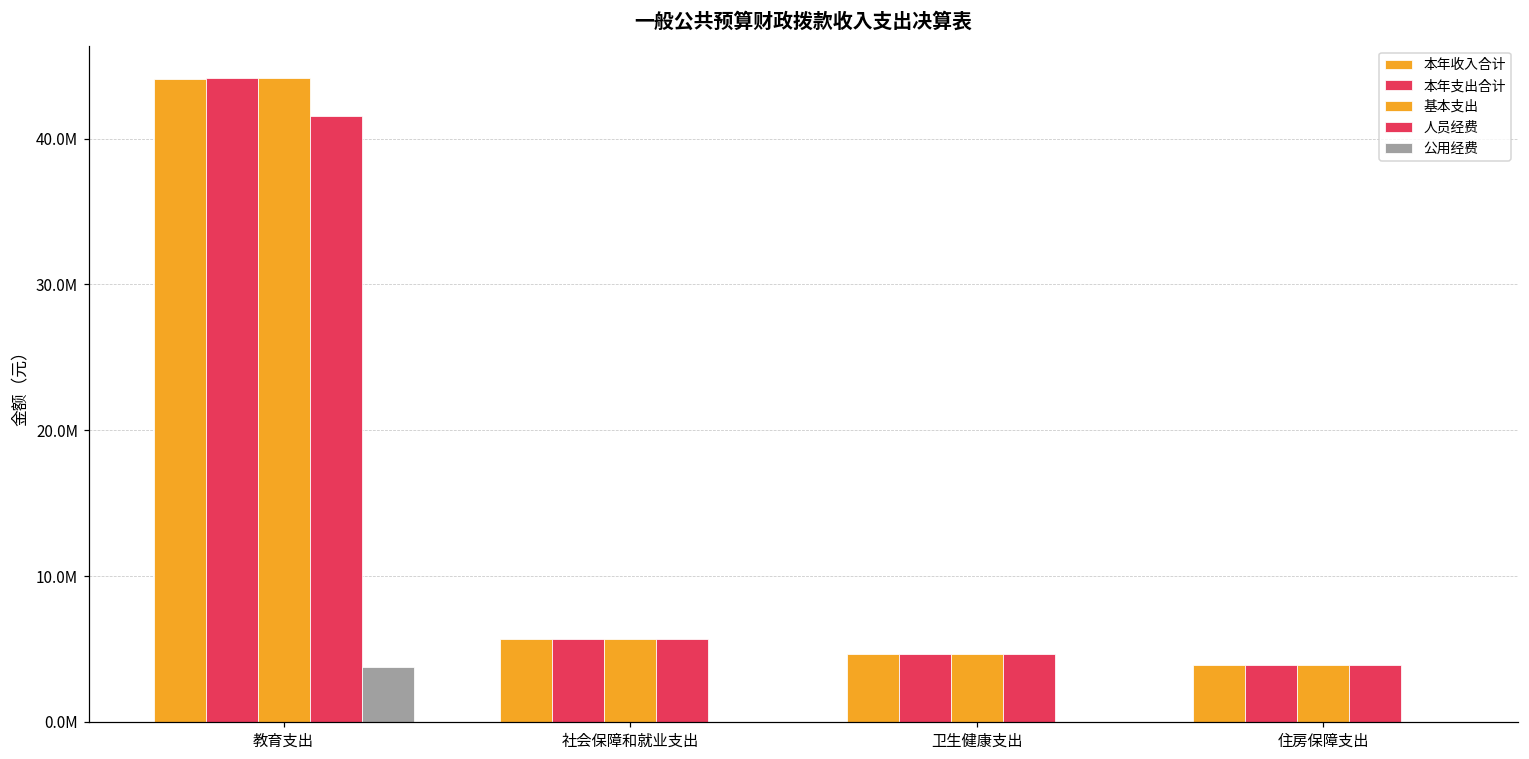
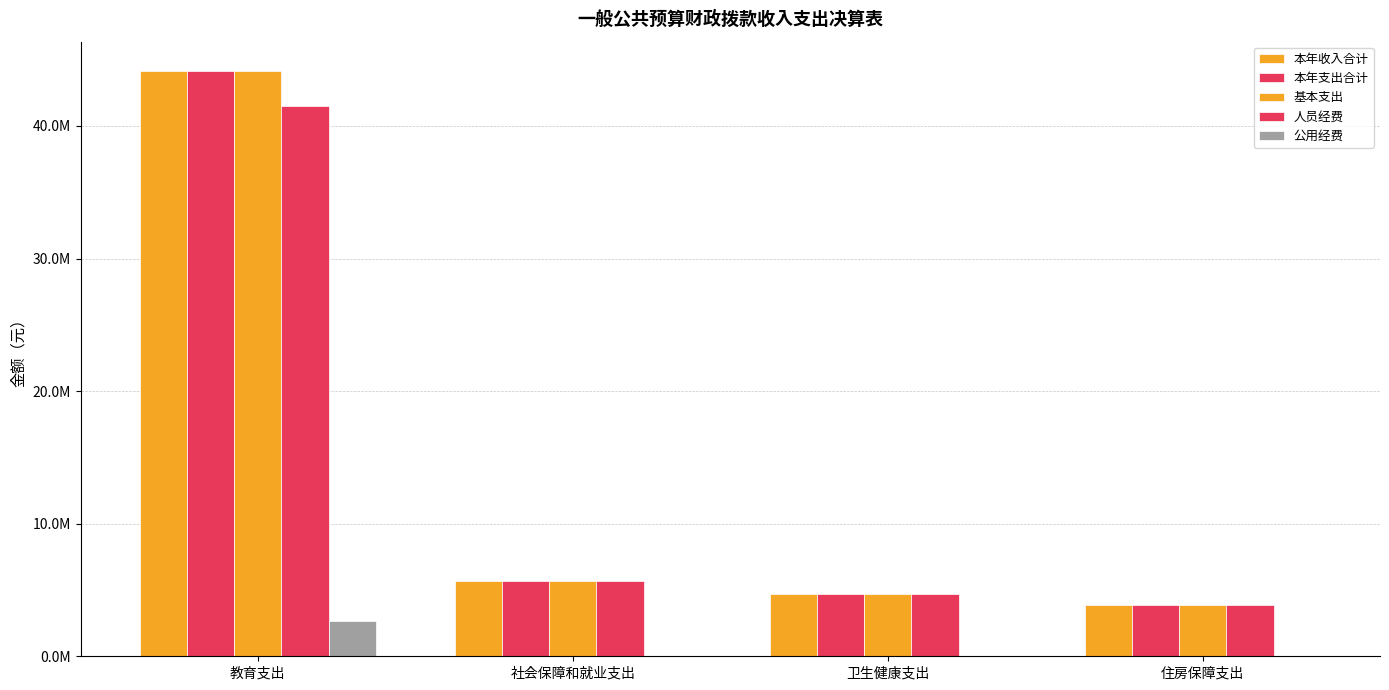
  {
    "公用经费": {
-     "教育支出": 3800000,
+     "教育支出": 2600000,
      "社会保障和就业支出": 0,
      "卫生健康支出": 0,
      "住房保障支出": 0
    }
  }
